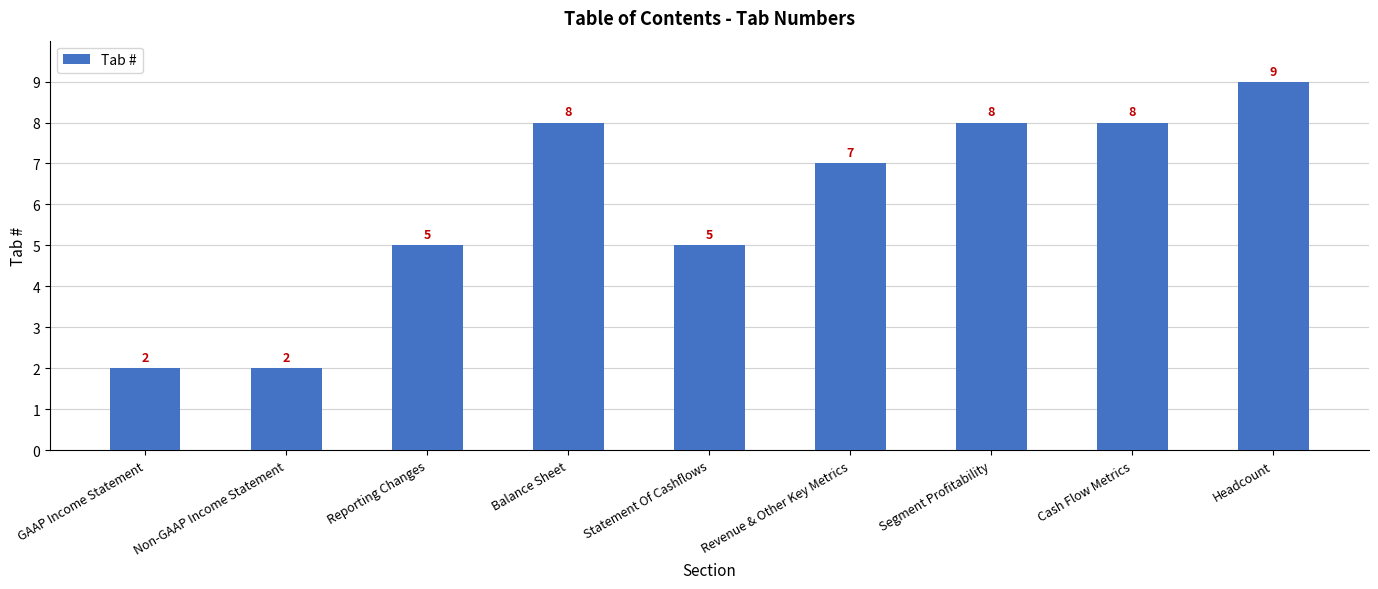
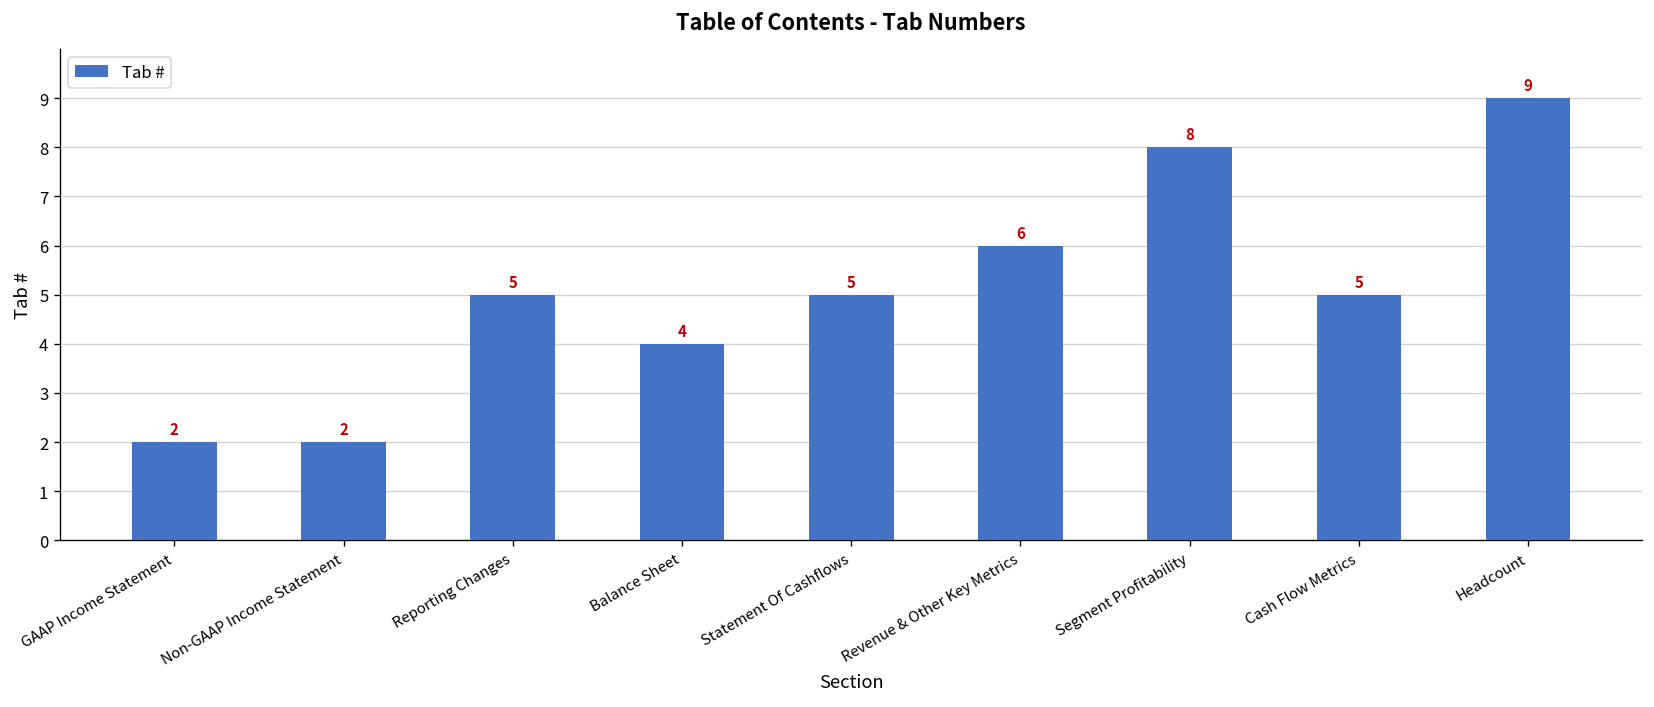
  {
    "GAAP Income Statement": 2,
    "Non-GAAP Income Statement": 2,
    "Reporting Changes": 5,
-   "Balance Sheet": 8,
+   "Balance Sheet": 4,
    "Statement Of Cashflows": 5,
-   "Revenue & Other Key Metrics": 7,
+   "Revenue & Other Key Metrics": 6,
    "Segment Profitability": 8,
-   "Cash Flow Metrics": 8,
+   "Cash Flow Metrics": 5,
    "Headcount": 9
  }
